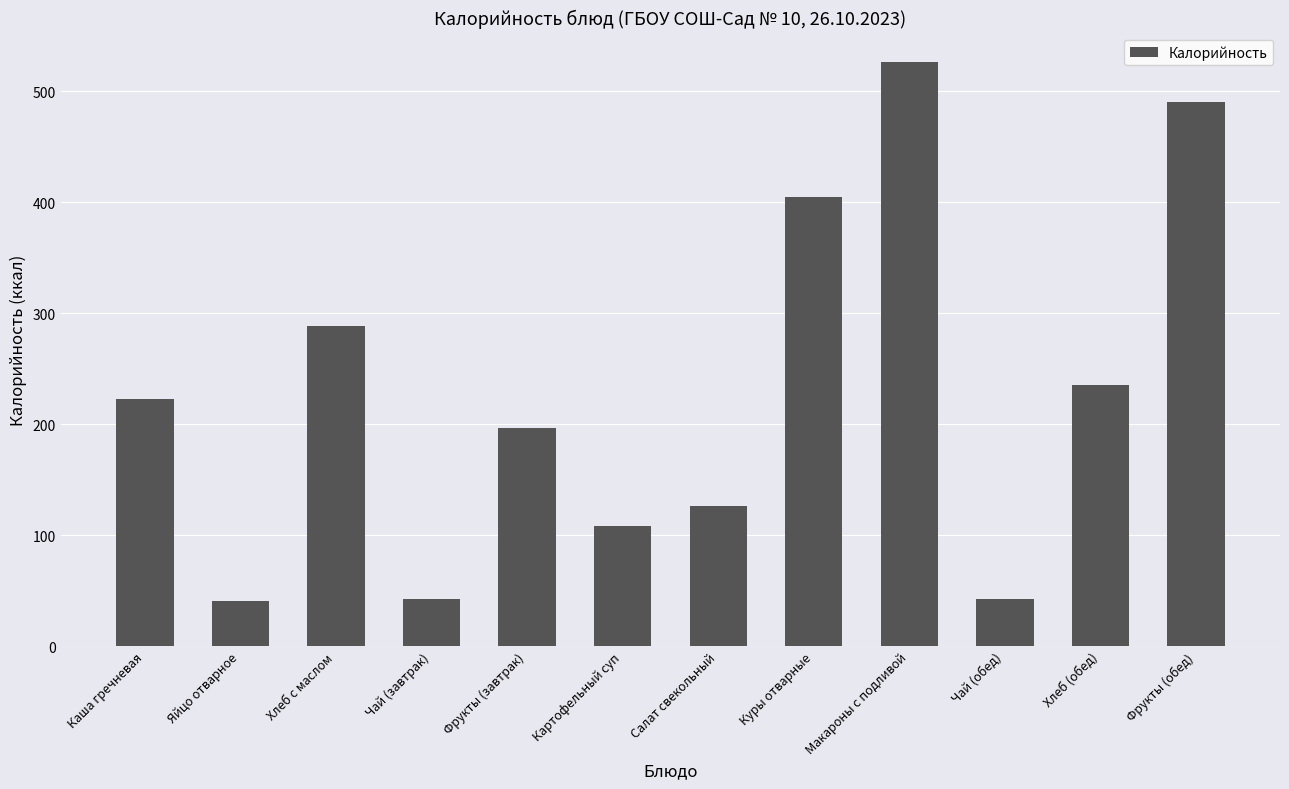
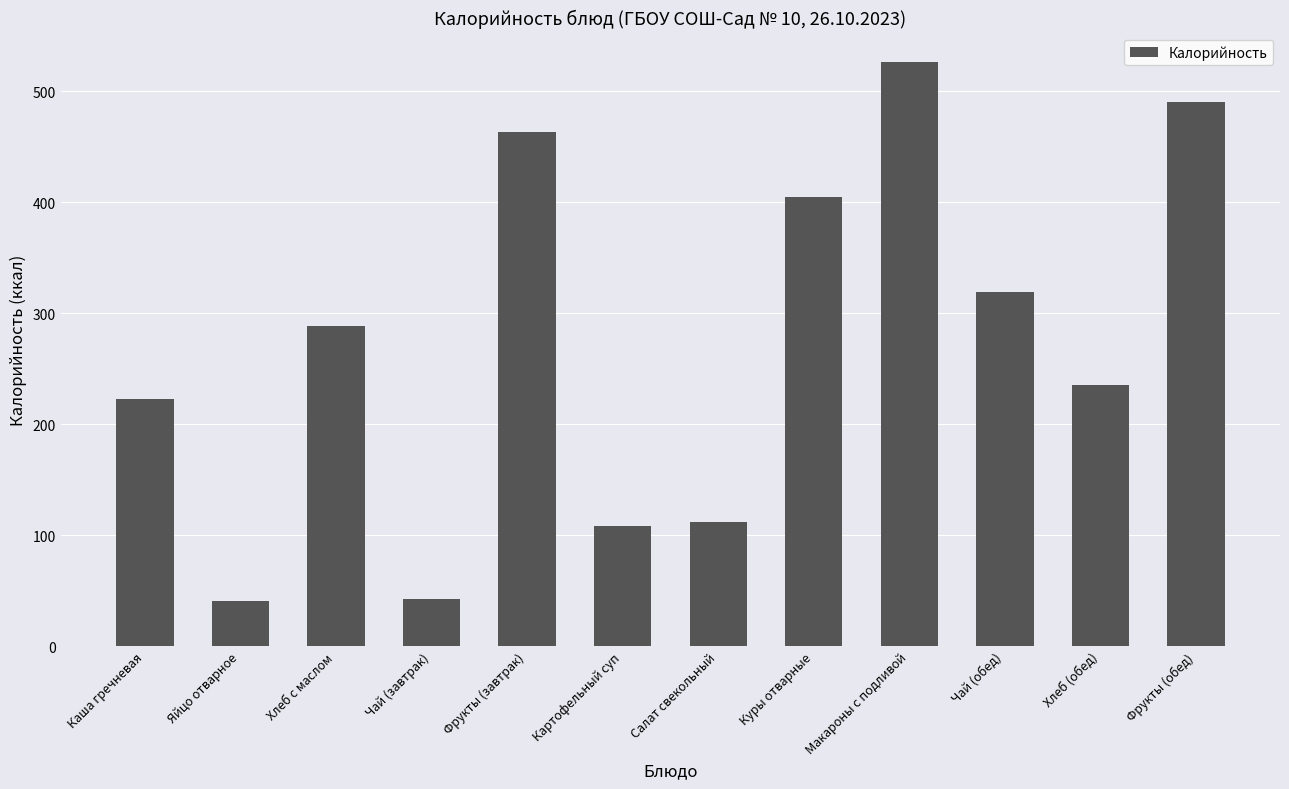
  {
    "Каша гречневая": 222,
    "Яйцо отварное": 41,
    "Хлеб с маслом": 288,
    "Чай (завтрак)": 43,
-   "Фрукты (завтрак)": 196,
+   "Фрукты (завтрак)": 464,
    "Картофельный суп": 108,
-   "Салат свекольный": 126,
+   "Салат свекольный": 112,
    "Куры отварные": 405,
    "Макароны с подливой": 526,
-   "Чай (обед)": 43,
+   "Чай (обед)": 319,
    "Хлеб (обед)": 235,
    "Фрукты (обед)": 491
  }
